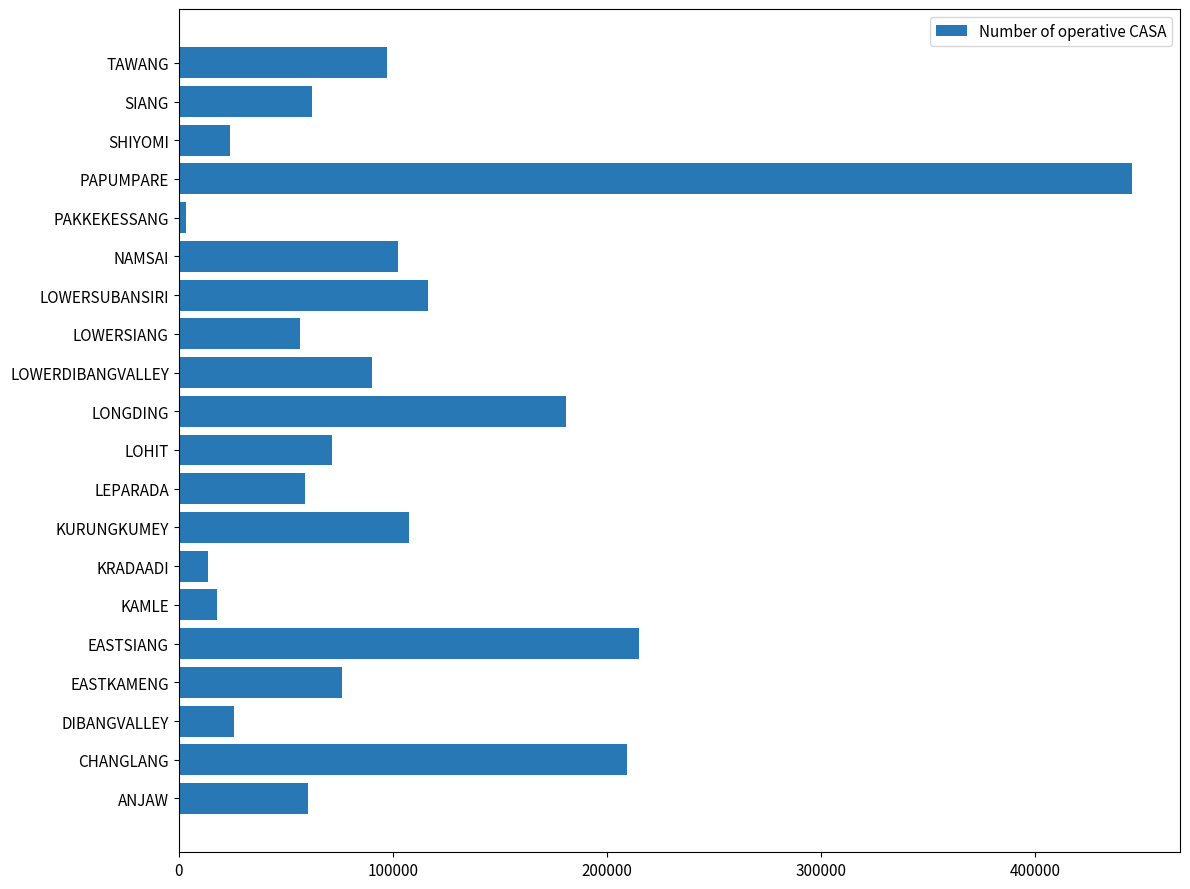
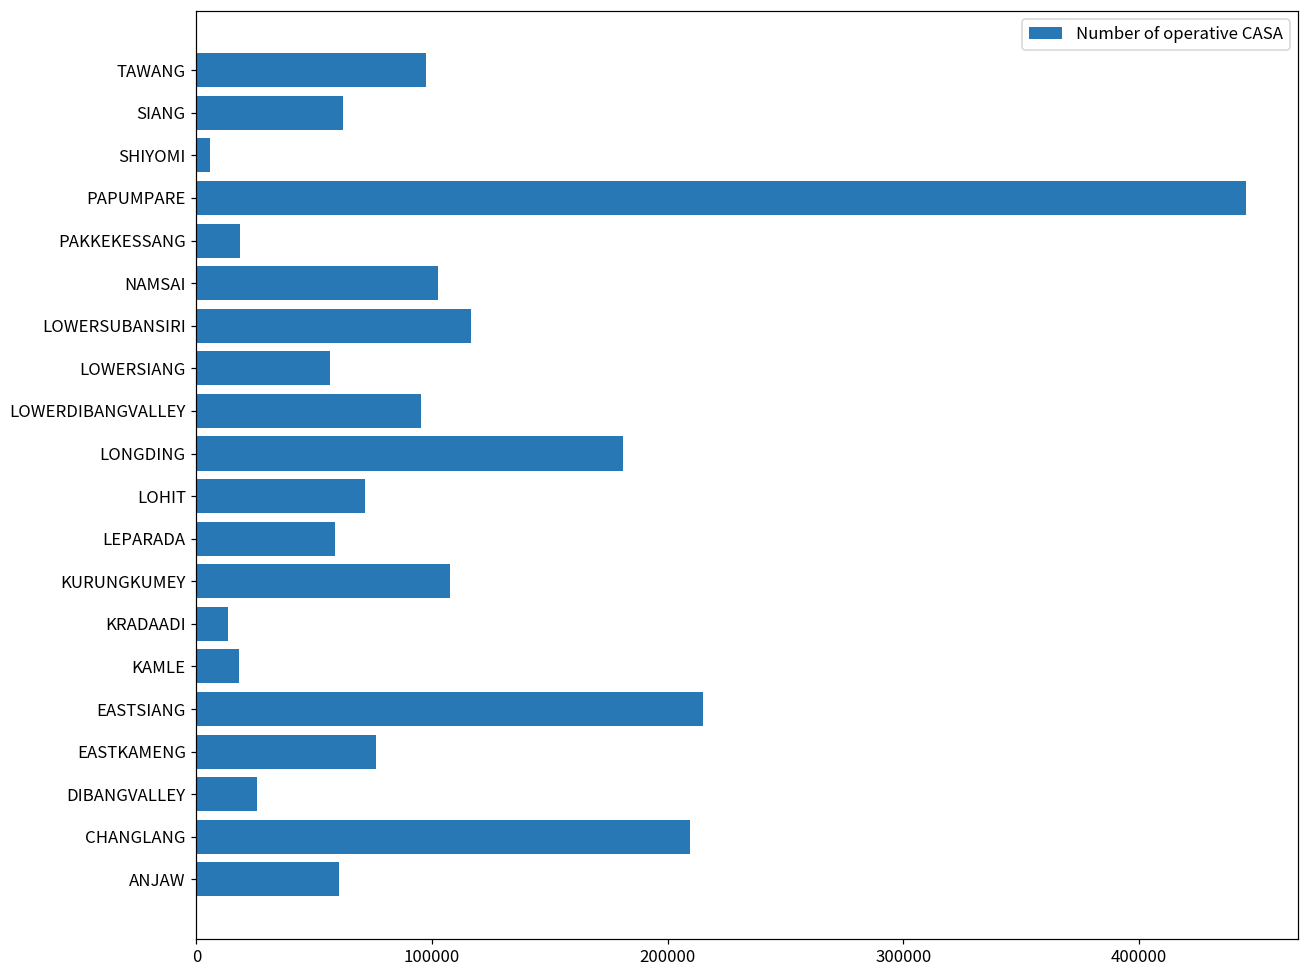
  {
    "TAWANG": 97000,
    "SIANG": 62000,
-   "SHIYOMI": 24000,
+   "SHIYOMI": 6000,
    "PAPUMPARE": 445000,
-   "PAKKEKESSANG": 3000,
+   "PAKKEKESSANG": 18000,
    "NAMSAI": 103000,
    "LOWERSUBANSIRI": 117000,
    "LOWERSIANG": 57000,
-   "LOWERDIBANGVALLEY": 90000,
+   "LOWERDIBANGVALLEY": 95000,
    "LONGDING": 181000,
    "LOHIT": 72000,
    "LEPARADA": 59000,
    "KURUNGKUMEY": 107000,
    "KRADAADI": 14000,
    "KAMLE": 18000,
    "EASTSIANG": 215000,
    "EASTKAMENG": 76000,
    "DIBANGVALLEY": 26000,
    "CHANGLANG": 209000,
    "ANJAW": 60000
  }
